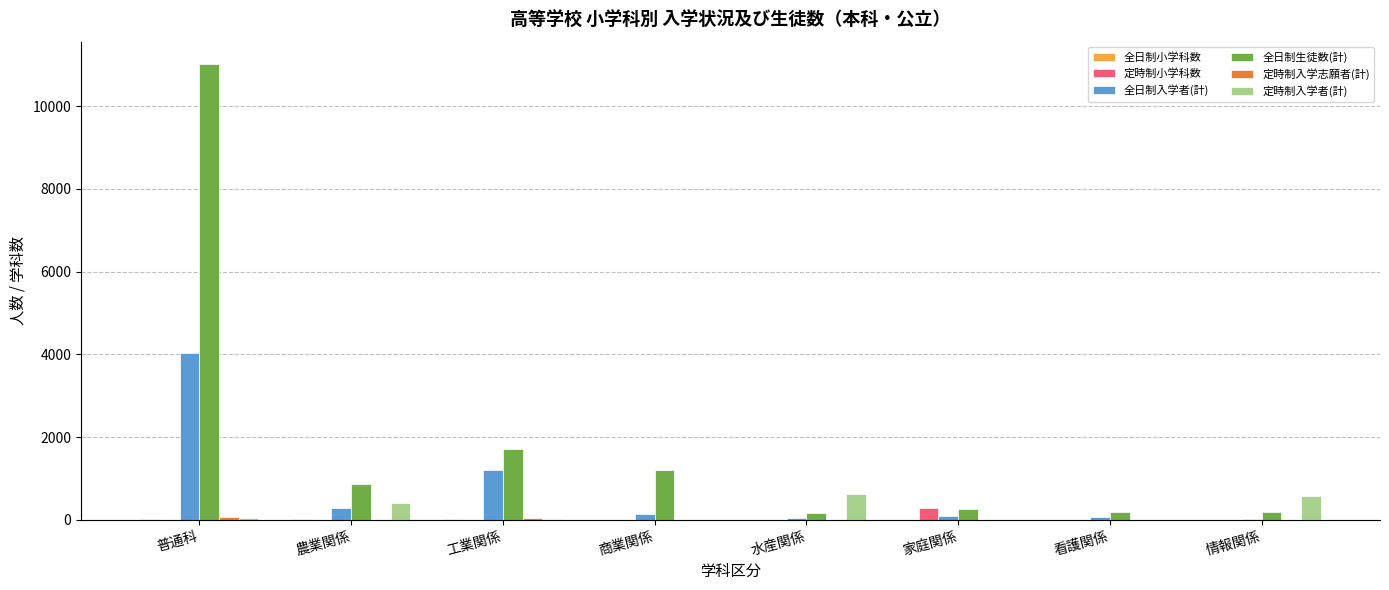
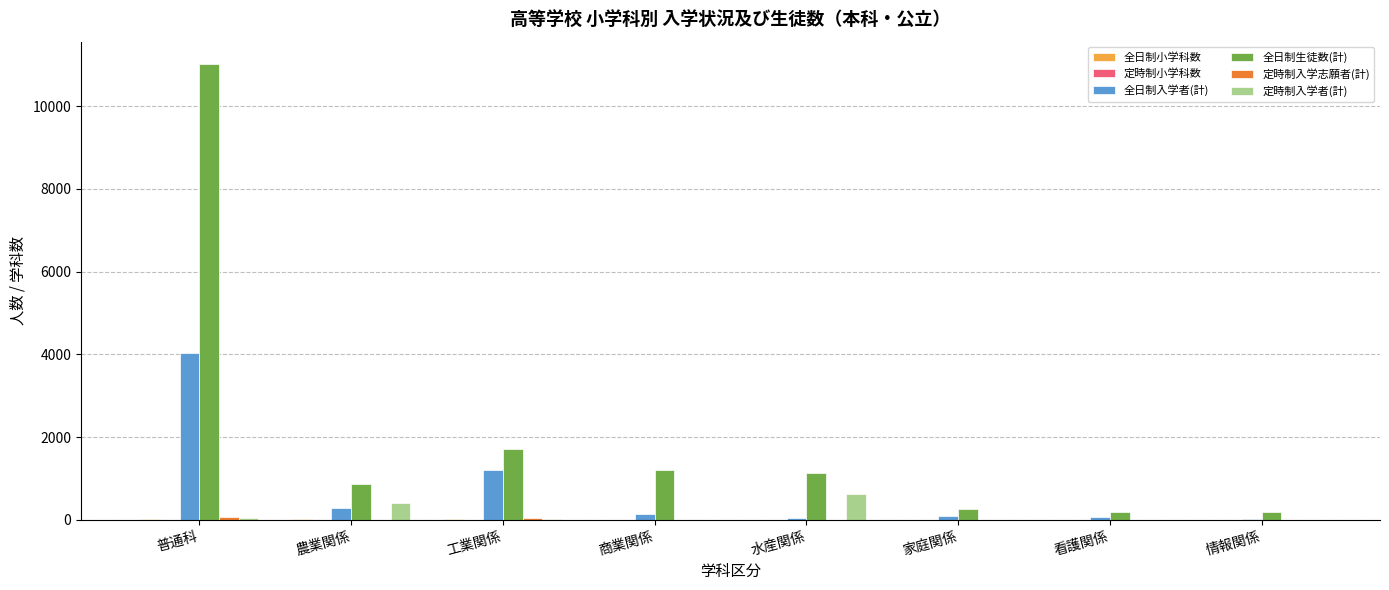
  {
    "定時制小学科数": {
      "農業関係": 0,
      "水産関係": 0,
-     "家庭関係": 300,
+     "家庭関係": 0,
      "看護関係": 0,
      "情報関係": 0
    },
    "全日制入学者(計)": {
      "普通科": 4000,
      "農業関係": 300,
      "工業関係": 1200,
      "商業関係": 100,
      "家庭関係": 100,
      "看護関係": 100
    },
    "全日制生徒数(計)": {
      "普通科": 11000,
      "農業関係": 900,
      "工業関係": 1700,
      "商業関係": 1200,
-     "水産関係": 200,
+     "水産関係": 1100,
      "家庭関係": 300,
      "看護関係": 200,
      "情報関係": 200
    },
    "定時制入学者(計)": {
      "農業関係": 400,
      "水産関係": 600,
      "家庭関係": 0,
      "看護関係": 0,
-     "情報関係": 600
+     "情報関係": 0
    }
  }
